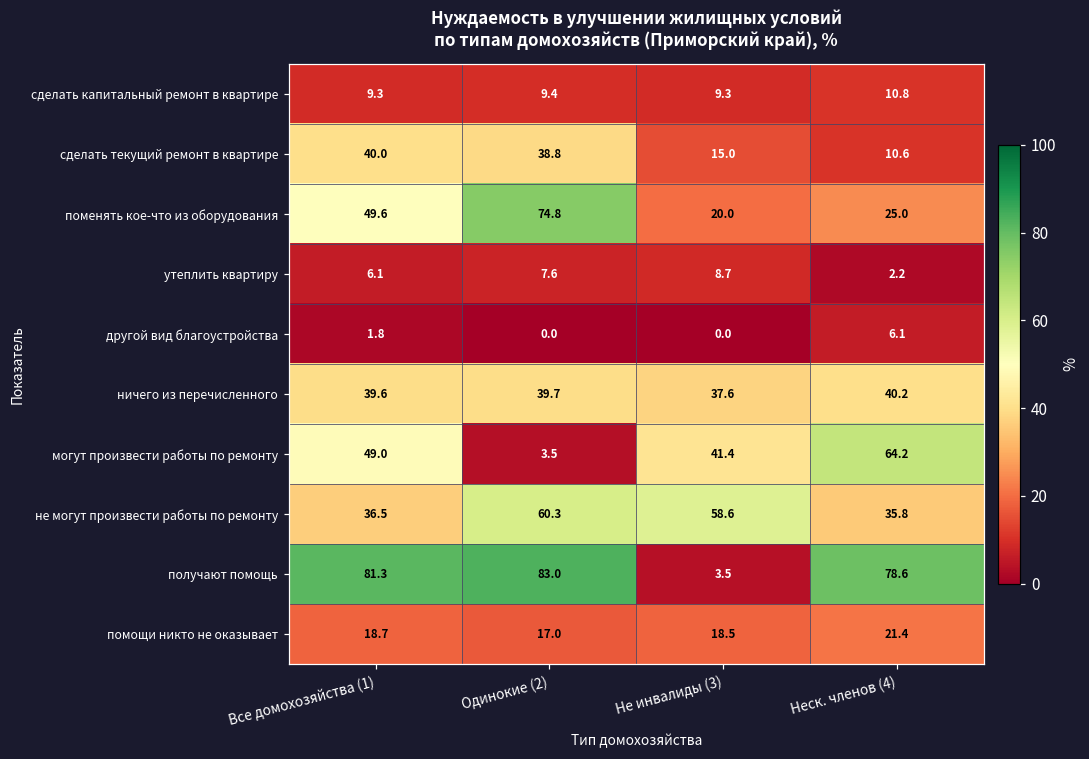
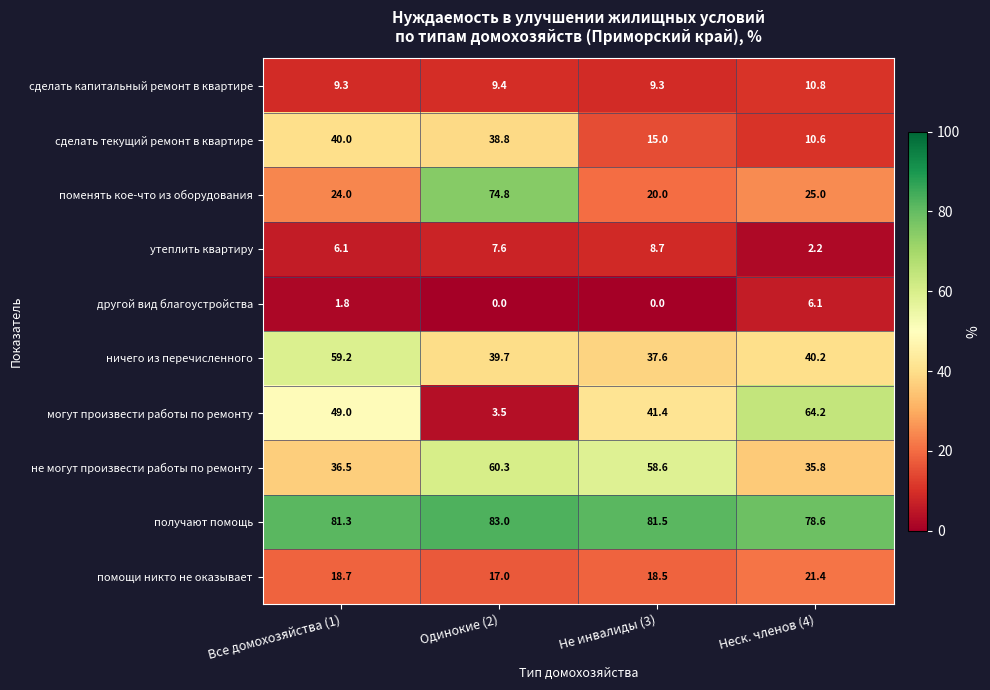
  {
    "сделать капитальный ремонт в квартире": {
      "Все домохозяйства (1)": 9.3,
      "Одинокие (2)": 9.4,
      "Не инвалиды (3)": 9.3,
      "Неск. членов (4)": 10.8
    },
    "сделать текущий ремонт в квартире": {
      "Все домохозяйства (1)": 40.0,
      "Одинокие (2)": 38.8,
      "Не инвалиды (3)": 15.0,
      "Неск. членов (4)": 10.6
    },
    "поменять кое-что из оборудования": {
-     "Все домохозяйства (1)": 49.6,
+     "Все домохозяйства (1)": 24.0,
      "Одинокие (2)": 74.8,
      "Не инвалиды (3)": 20.0,
      "Неск. членов (4)": 25.0
    },
    "утеплить квартиру": {
      "Все домохозяйства (1)": 6.1,
      "Одинокие (2)": 7.6,
      "Не инвалиды (3)": 8.7,
      "Неск. членов (4)": 2.2
    },
    "другой вид благоустройства": {
      "Все домохозяйства (1)": 1.8,
      "Одинокие (2)": 0.0,
      "Не инвалиды (3)": 0.0,
      "Неск. членов (4)": 6.1
    },
    "ничего из перечисленного": {
-     "Все домохозяйства (1)": 39.6,
+     "Все домохозяйства (1)": 59.2,
      "Одинокие (2)": 39.7,
      "Не инвалиды (3)": 37.6,
      "Неск. членов (4)": 40.2
    },
    "могут произвести работы по ремонту": {
      "Все домохозяйства (1)": 49.0,
      "Одинокие (2)": 3.5,
      "Не инвалиды (3)": 41.4,
      "Неск. членов (4)": 64.2
    },
    "не могут произвести работы по ремонту": {
      "Все домохозяйства (1)": 36.5,
      "Одинокие (2)": 60.3,
      "Не инвалиды (3)": 58.6,
      "Неск. членов (4)": 35.8
    },
    "получают помощь": {
      "Все домохозяйства (1)": 81.3,
      "Одинокие (2)": 83.0,
-     "Не инвалиды (3)": 3.5,
+     "Не инвалиды (3)": 81.5,
      "Неск. членов (4)": 78.6
    },
    "помощи никто не оказывает": {
      "Все домохозяйства (1)": 18.7,
      "Одинокие (2)": 17.0,
      "Не инвалиды (3)": 18.5,
      "Неск. членов (4)": 21.4
    }
  }
